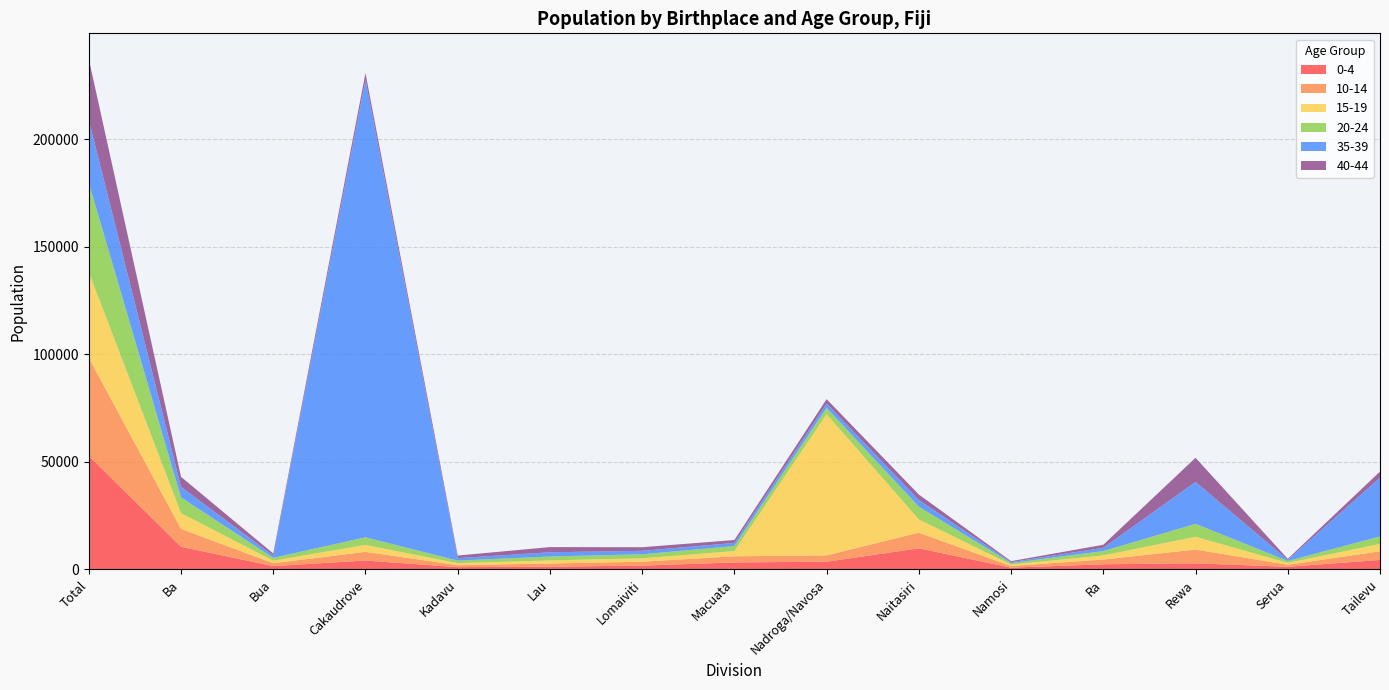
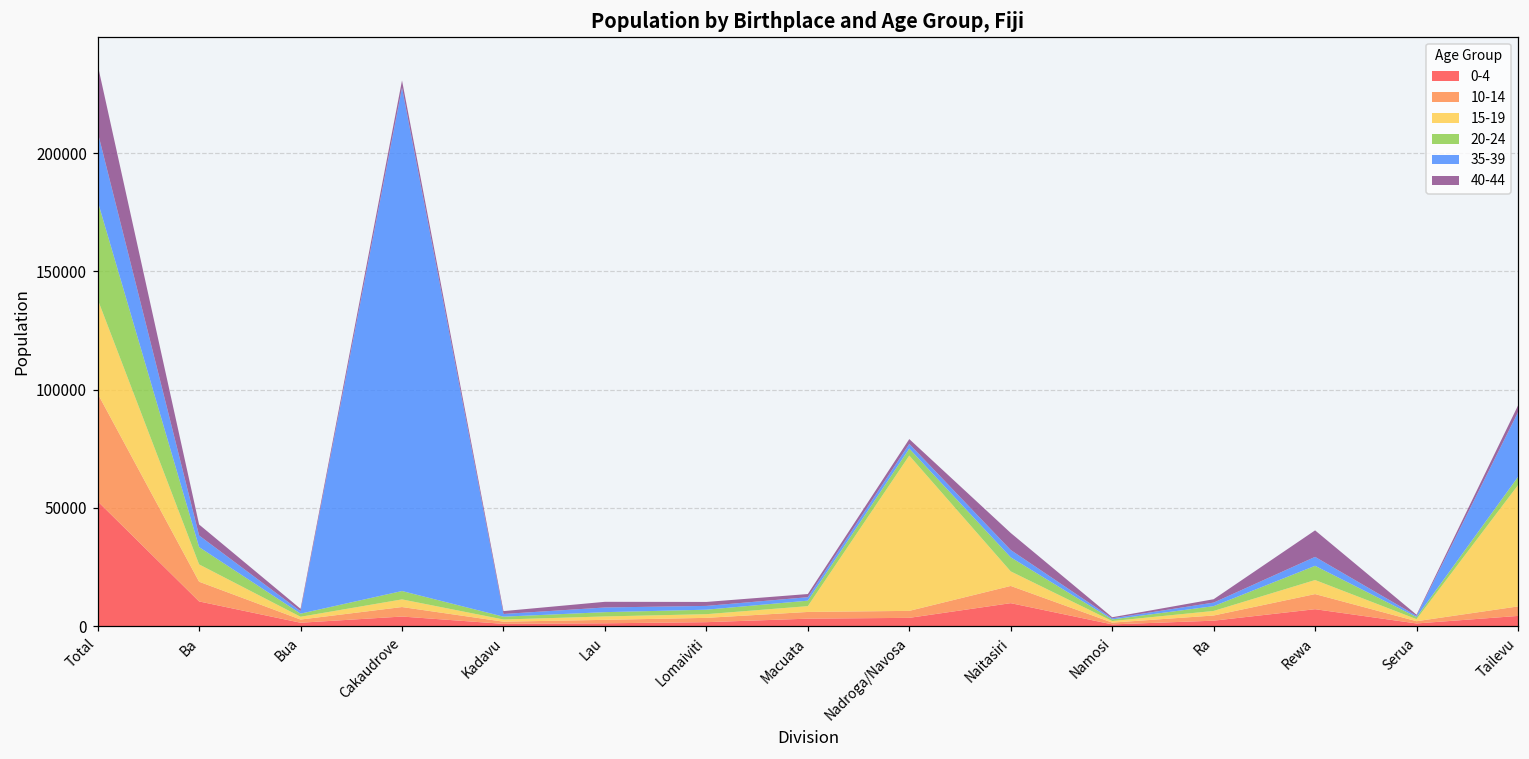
  {
    "0-4": {
      "Total": 53000,
      "Ba": 10000,
      "Bua": 1000,
      "Cakaudrove": 4000,
      "Lau": 1000,
      "Lomaiviti": 2000,
      "Macuata": 3000,
      "Nadroga/Navosa": 4000,
      "Naitasiri": 10000,
      "Ra": 2000,
-     "Rewa": 3000,
+     "Rewa": 7000,
      "Tailevu": 4000
    },
    "10-14": {
      "Total": 46000,
      "Ba": 8000,
      "Cakaudrove": 4000,
      "Lau": 1000,
      "Lomaiviti": 2000,
      "Macuata": 3000,
      "Nadroga/Navosa": 3000,
      "Naitasiri": 7000,
      "Ra": 2000,
      "Rewa": 6000,
      "Tailevu": 4000
    },
    "15-19": {
      "Total": 40000,
      "Ba": 7000,
      "Cakaudrove": 3000,
      "Lau": 1000,
      "Lomaiviti": 2000,
      "Macuata": 2000,
      "Nadroga/Navosa": 66000,
      "Naitasiri": 6000,
      "Ra": 2000,
      "Rewa": 6000,
-     "Tailevu": 3000
+     "Tailevu": 51000
    },
    "20-24": {
      "Total": 41000,
      "Ba": 7000,
      "Cakaudrove": 4000,
      "Lau": 2000,
      "Lomaiviti": 2000,
      "Macuata": 2000,
      "Nadroga/Navosa": 3000,
      "Naitasiri": 6000,
      "Ra": 2000,
      "Rewa": 6000,
      "Tailevu": 3000
    },
    "35-39": {
      "Total": 29000,
      "Ba": 5000,
      "Cakaudrove": 213000,
      "Lau": 2000,
      "Lomaiviti": 2000,
      "Macuata": 1000,
      "Nadroga/Navosa": 2000,
      "Naitasiri": 3000,
      "Ra": 2000,
-     "Rewa": 19000,
+     "Rewa": 4000,
      "Tailevu": 27000
    },
    "40-44": {
      "Total": 28000,
      "Ba": 5000,
      "Cakaudrove": 3000,
      "Kadavu": 1000,
      "Lau": 2000,
      "Lomaiviti": 2000,
      "Macuata": 1000,
      "Nadroga/Navosa": 2000,
-     "Naitasiri": 3000,
+     "Naitasiri": 7000,
      "Ra": 1000,
      "Rewa": 11000,
      "Tailevu": 3000
    }
  }
